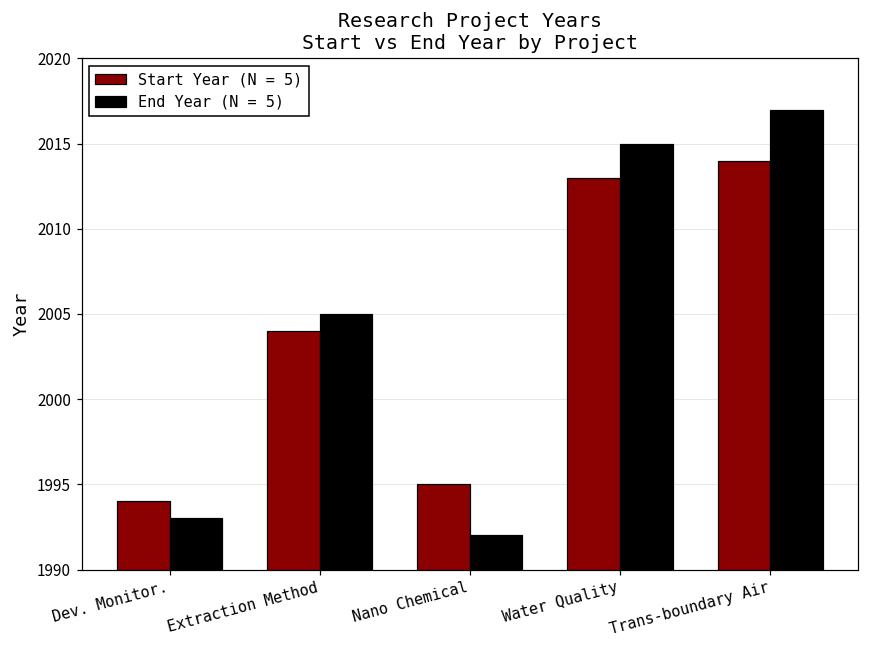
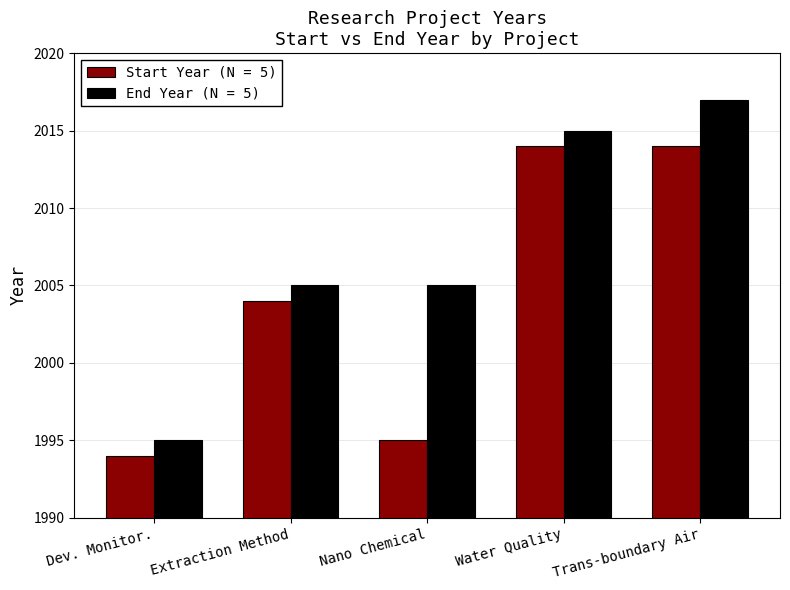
  {
    "Start Year (N = 5)": {
      "Dev. Monitor.": 1994,
      "Extraction Method": 2004,
      "Nano Chemical": 1995,
-     "Water Quality": 2013,
+     "Water Quality": 2014,
      "Trans-boundary Air": 2014
    },
    "End Year (N = 5)": {
-     "Dev. Monitor.": 1993,
+     "Dev. Monitor.": 1995,
      "Extraction Method": 2005,
-     "Nano Chemical": 1992,
+     "Nano Chemical": 2005,
      "Water Quality": 2015,
      "Trans-boundary Air": 2017
    }
  }
